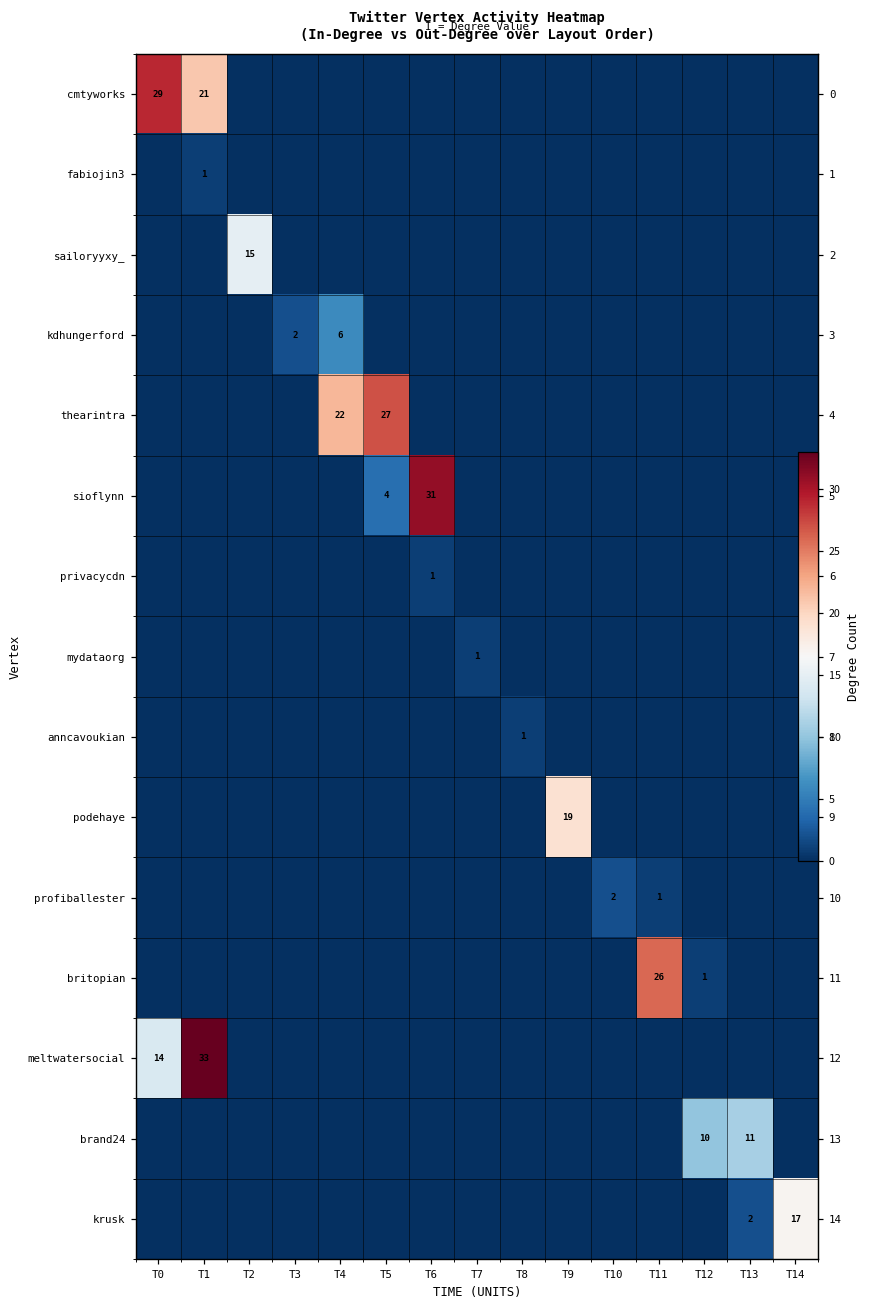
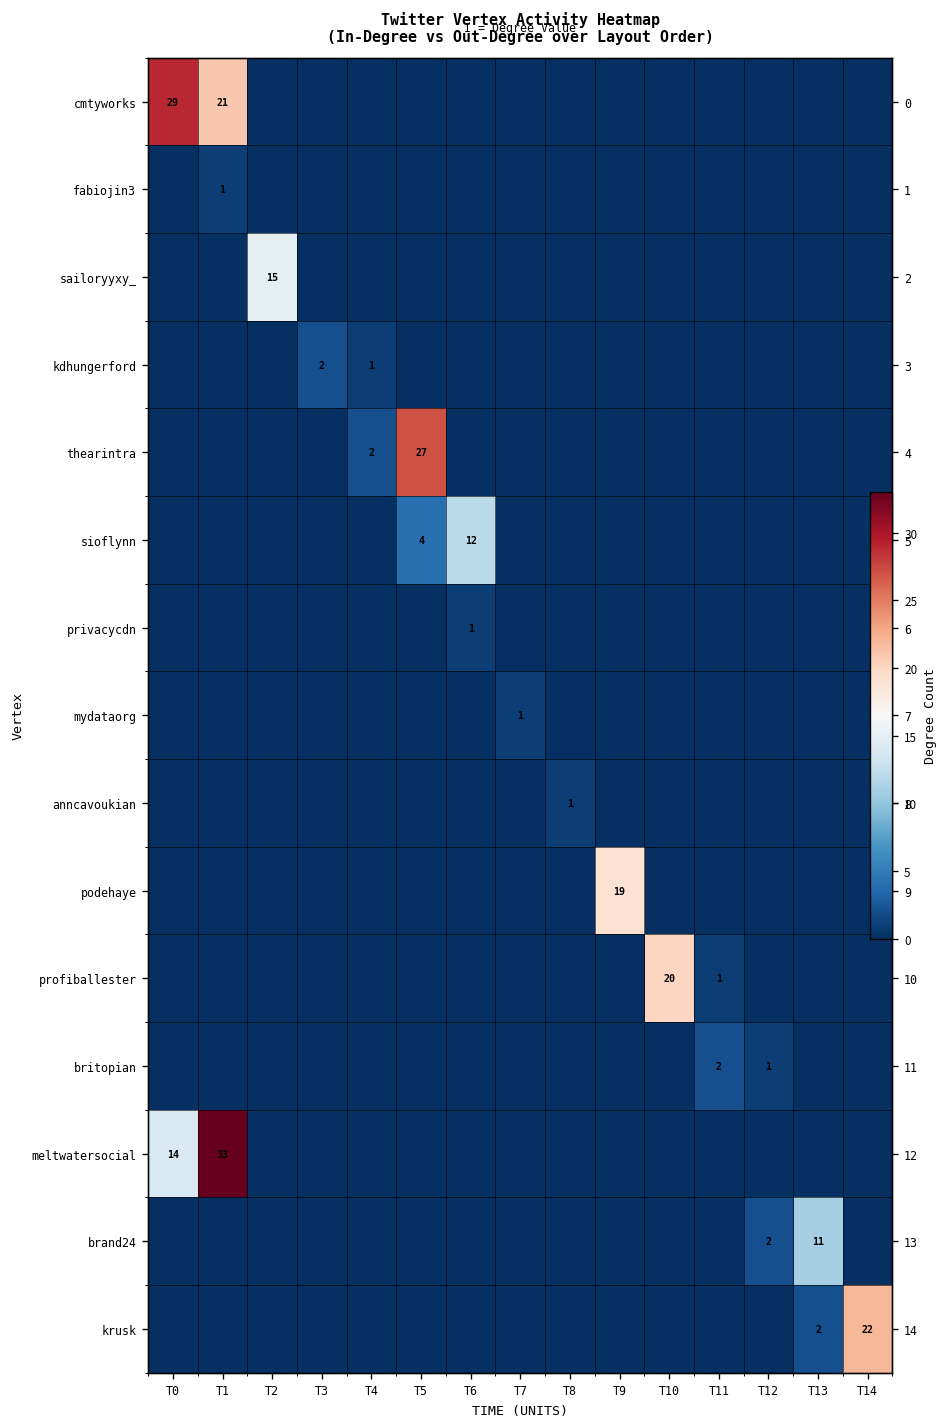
  {
    "cmtyworks": {
      "T0": 29,
      "T1": 21
    },
    "fabiojin3": {
      "T1": 1
    },
    "sailoryyxy_": {
      "T2": 15
    },
    "kdhungerford": {
      "T3": 2,
-     "T4": 6
+     "T4": 1
    },
    "thearintra": {
-     "T4": 22,
+     "T4": 2,
      "T5": 27
    },
    "sioflynn": {
      "T5": 4,
-     "T6": 31
+     "T6": 12
    },
    "privacycdn": {
      "T6": 1
    },
    "mydataorg": {
      "T7": 1
    },
    "anncavoukian": {
      "T8": 1
    },
    "podehaye": {
      "T9": 19
    },
    "profiballester": {
-     "T10": 2,
+     "T10": 20,
      "T11": 1
    },
    "britopian": {
-     "T11": 26,
+     "T11": 2,
      "T12": 1
    },
    "meltwatersocial": {
      "T0": 14,
      "T1": 33
    },
    "brand24": {
-     "T12": 10,
+     "T12": 2,
      "T13": 11
    },
    "krusk": {
      "T13": 2,
-     "T14": 17
+     "T14": 22
    }
  }
